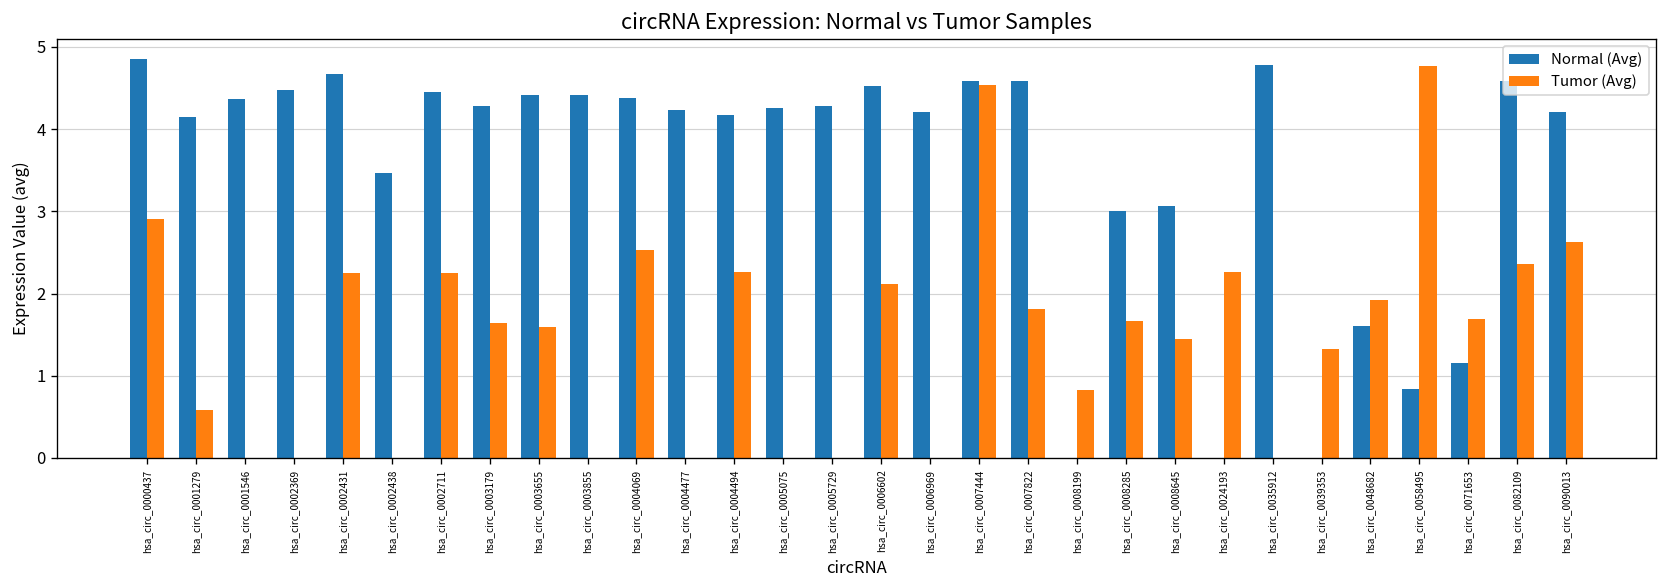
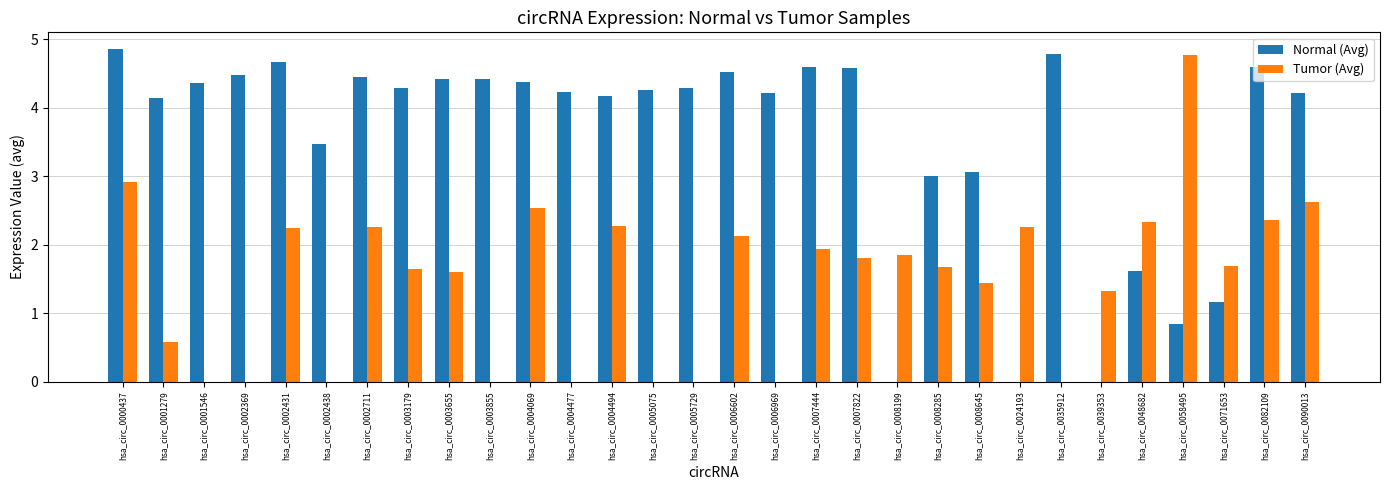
  {
    "Normal (Avg)": {
      "hsa_circ_0000437": 4.9,
      "hsa_circ_0001279": 4.1,
      "hsa_circ_0001546": 4.4,
      "hsa_circ_0002369": 4.5,
      "hsa_circ_0002431": 4.7,
      "hsa_circ_0002438": 3.5,
      "hsa_circ_0002711": 4.5,
      "hsa_circ_0003179": 4.3,
      "hsa_circ_0003655": 4.4,
      "hsa_circ_0003855": 4.4,
      "hsa_circ_0004069": 4.4,
      "hsa_circ_0004477": 4.2,
      "hsa_circ_0004494": 4.2,
      "hsa_circ_0005075": 4.3,
      "hsa_circ_0005729": 4.3,
      "hsa_circ_0006602": 4.5,
      "hsa_circ_0006969": 4.2,
      "hsa_circ_0007444": 4.6,
      "hsa_circ_0007822": 4.6,
      "hsa_circ_0008199": 0.0,
      "hsa_circ_0008285": 3.0,
      "hsa_circ_0008645": 3.1,
      "hsa_circ_0024193": 0.0,
      "hsa_circ_0035912": 4.8,
      "hsa_circ_0039353": 0.0,
      "hsa_circ_0048682": 1.6,
      "hsa_circ_0058495": 0.8,
      "hsa_circ_0071653": 1.2,
      "hsa_circ_0090013": 4.2
    },
    "Tumor (Avg)": {
      "hsa_circ_0000437": 2.9,
      "hsa_circ_0001279": 0.6,
      "hsa_circ_0001546": 0.0,
      "hsa_circ_0002369": 0.0,
      "hsa_circ_0002431": 2.2,
      "hsa_circ_0002438": 0.0,
      "hsa_circ_0002711": 2.3,
      "hsa_circ_0003179": 1.6,
      "hsa_circ_0003655": 1.6,
      "hsa_circ_0003855": 0.0,
      "hsa_circ_0004069": 2.5,
      "hsa_circ_0004477": 0.0,
      "hsa_circ_0004494": 2.3,
      "hsa_circ_0005075": 0.0,
      "hsa_circ_0005729": 0.0,
      "hsa_circ_0006602": 2.1,
      "hsa_circ_0006969": 0.0,
-     "hsa_circ_0007444": 4.5,
+     "hsa_circ_0007444": 1.9,
      "hsa_circ_0007822": 1.8,
-     "hsa_circ_0008199": 0.8,
+     "hsa_circ_0008199": 1.8,
      "hsa_circ_0008285": 1.7,
      "hsa_circ_0008645": 1.4,
      "hsa_circ_0024193": 2.3,
      "hsa_circ_0035912": 0.0,
      "hsa_circ_0039353": 1.3,
-     "hsa_circ_0048682": 1.9,
+     "hsa_circ_0048682": 2.3,
      "hsa_circ_0058495": 4.8,
      "hsa_circ_0071653": 1.7,
      "hsa_circ_0082109": 2.4,
      "hsa_circ_0090013": 2.6
    }
  }
